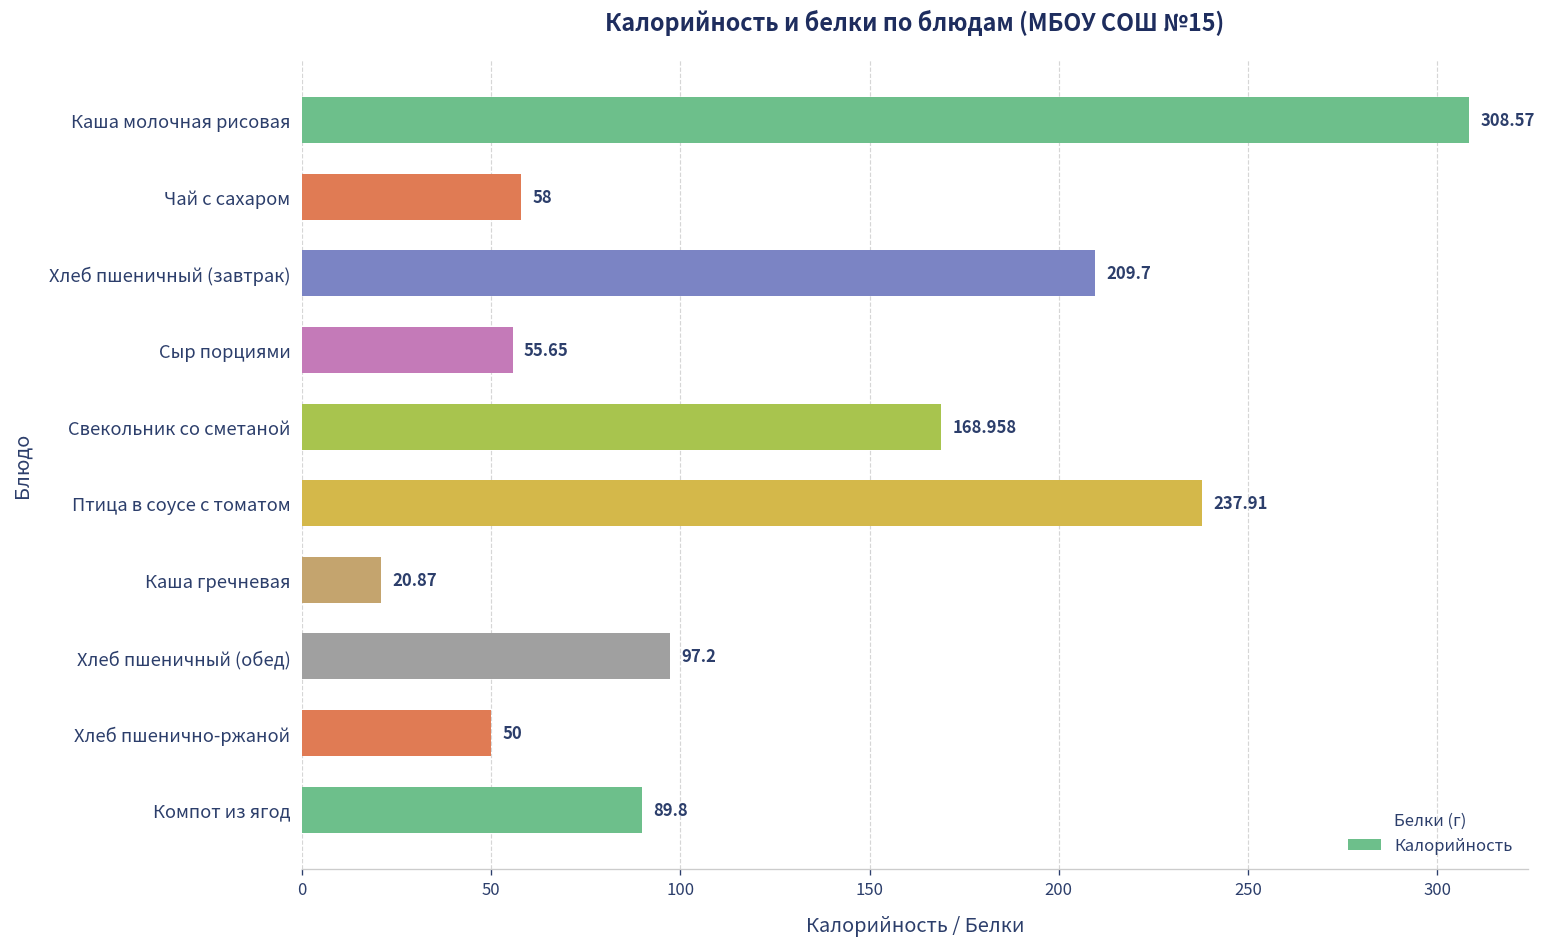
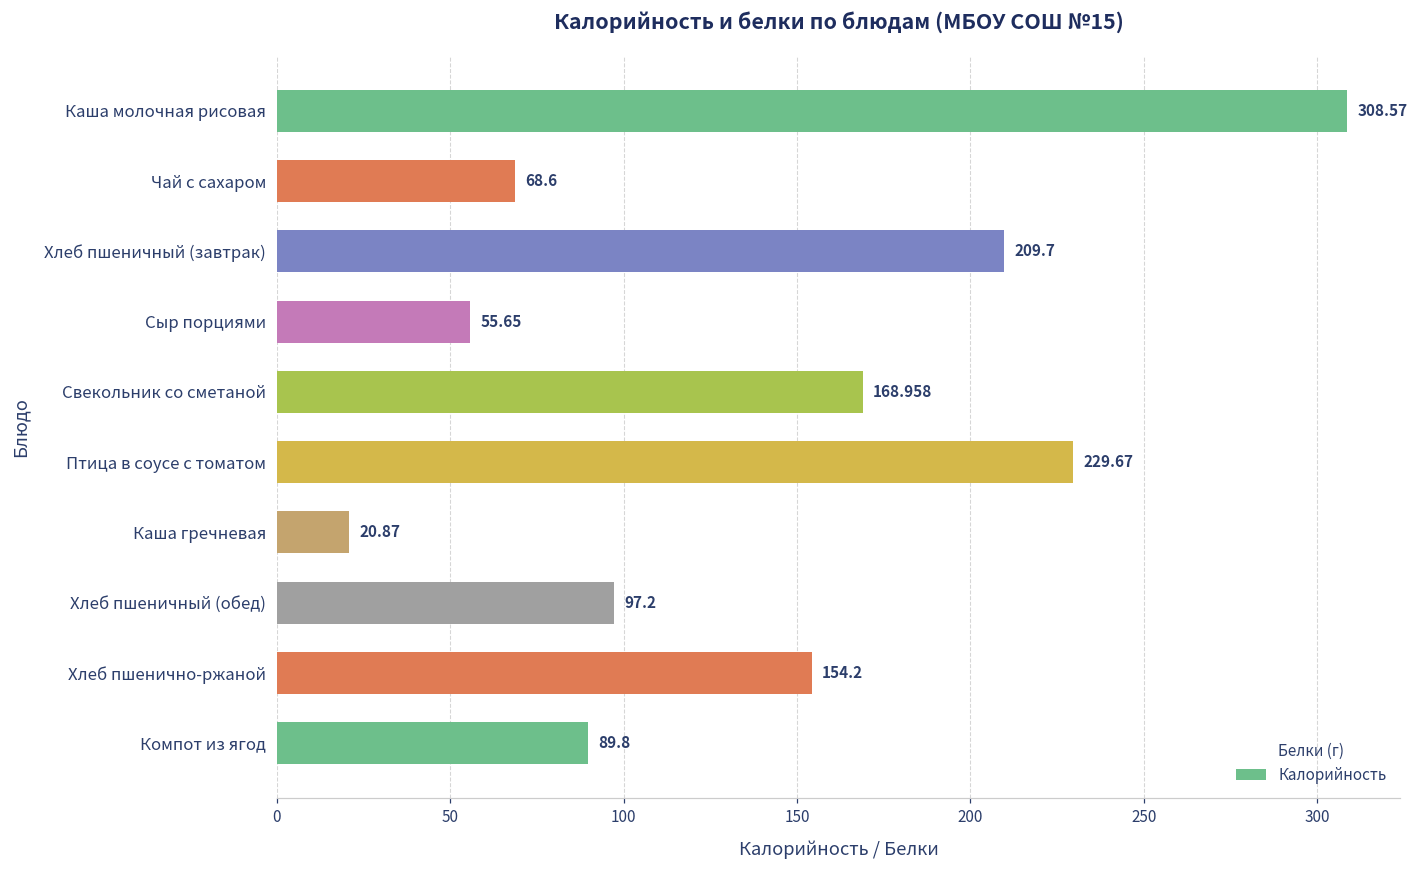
  {
    "Каша молочная рисовая": 308.57,
-   "Чай с сахаром": 58,
+   "Чай с сахаром": 68.6,
    "Хлеб пшеничный (завтрак)": 209.7,
    "Сыр порциями": 55.65,
    "Свекольник со сметаной": 168.958,
-   "Птица в соусе с томатом": 237.91,
+   "Птица в соусе с томатом": 229.67,
    "Каша гречневая": 20.87,
    "Хлеб пшеничный (обед)": 97.2,
-   "Хлеб пшенично-ржаной": 50,
+   "Хлеб пшенично-ржаной": 154.2,
    "Компот из ягод": 89.8
  }
